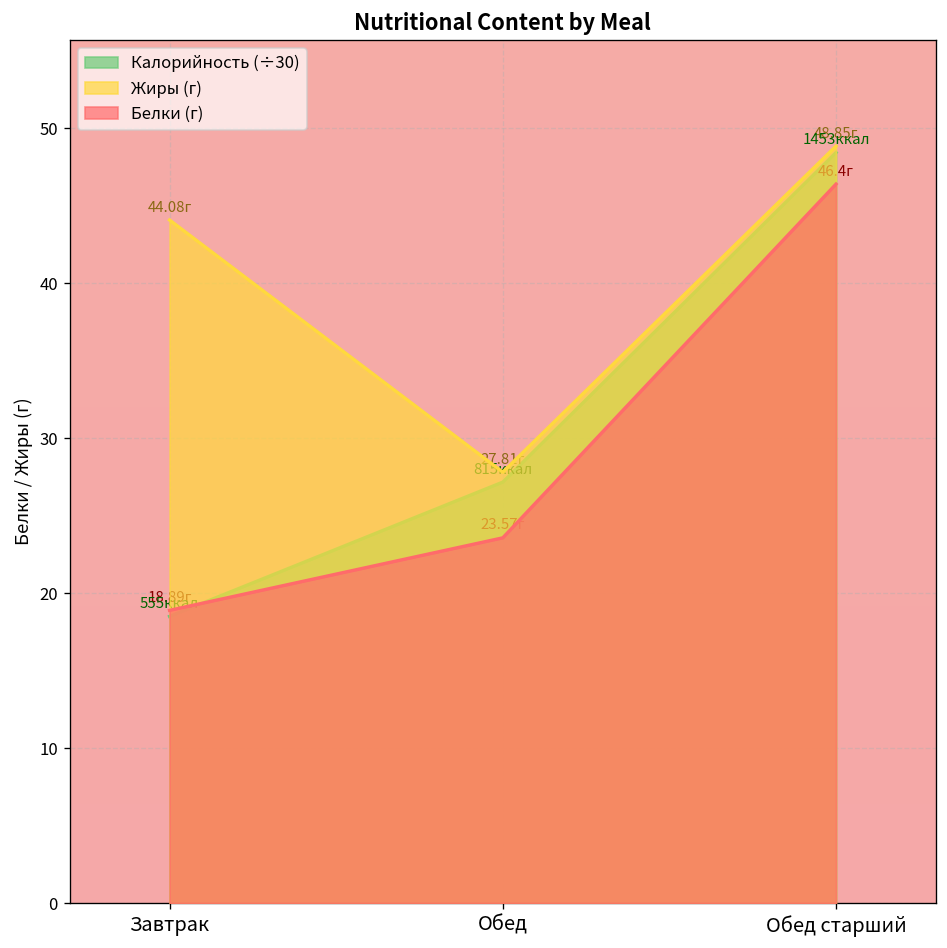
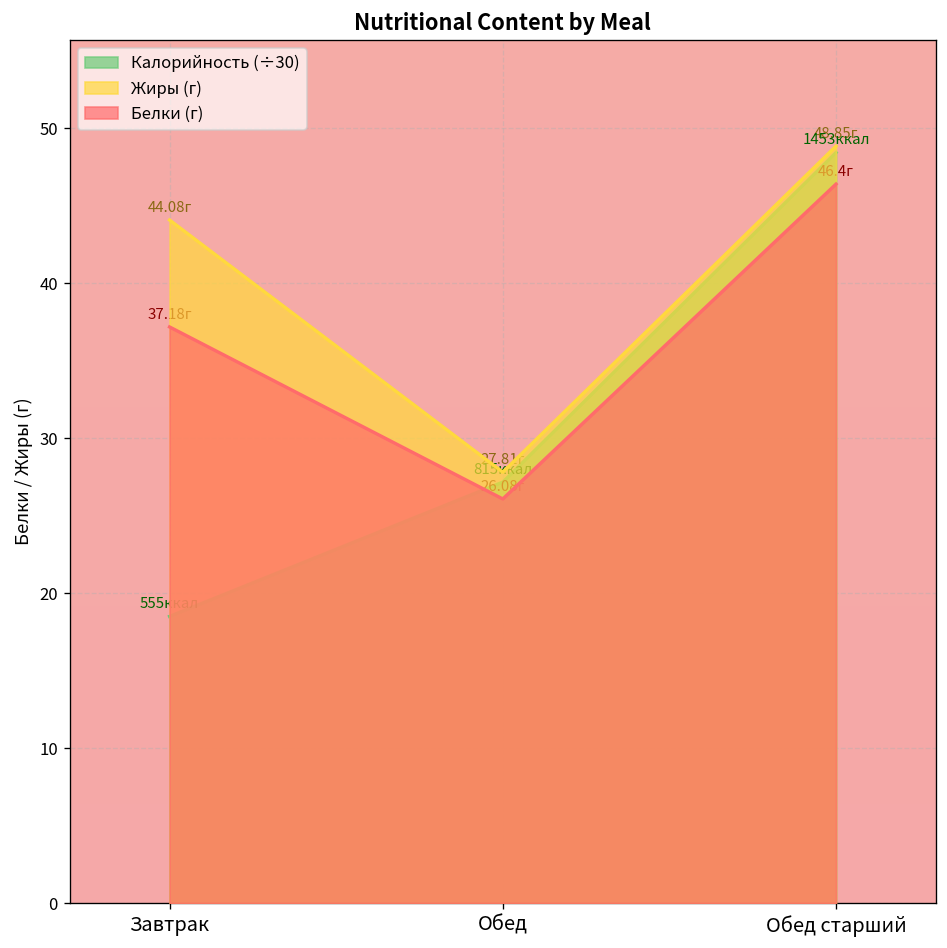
  {
    "Калорийность (÷30)": {
      "Обед старший": "48.4"
    },
    "Жиры (г)": {
      "Завтрак": "44.08г"
    },
    "Белки (г)": {
-     "Завтрак": "18.89г",
-     "Обед": "23.57г",
+     "Завтрак": "37.18г",
+     "Обед": "26.08г",
      "Обед старший": "46.4г"
    }
  }
